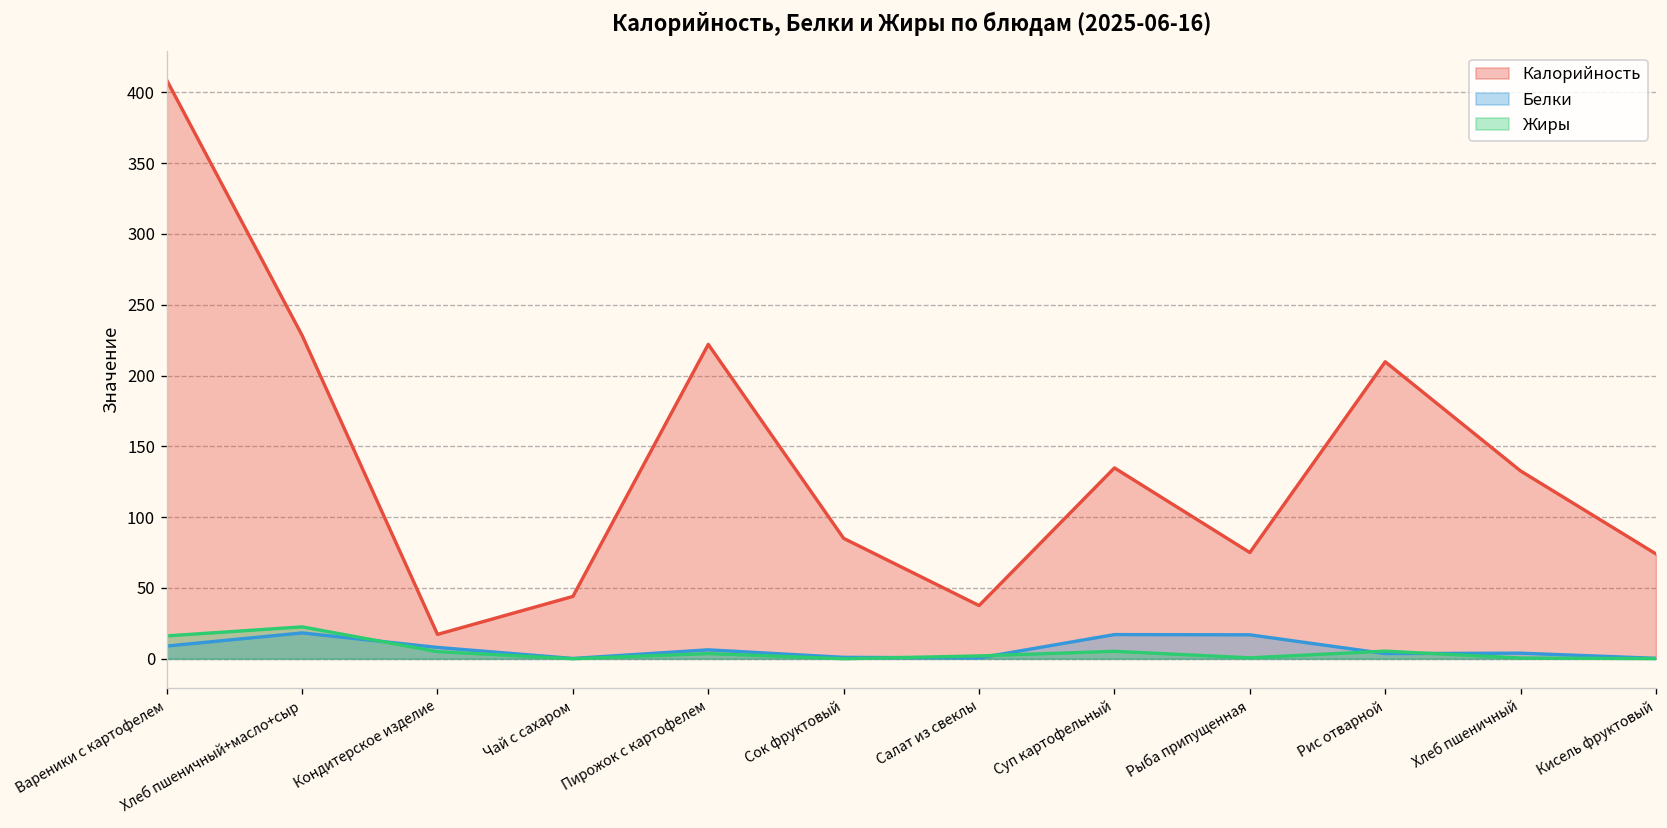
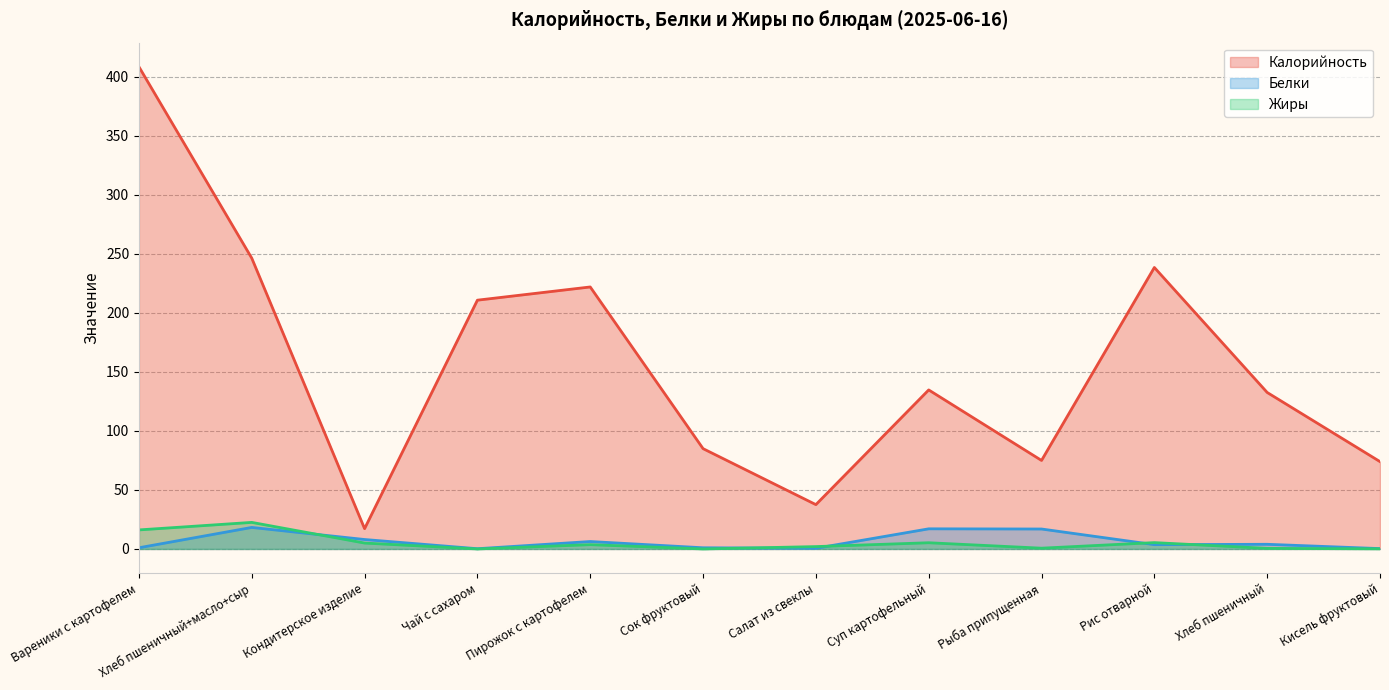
  {
    "Калорийность": {
      "Вареники с картофелем": 409,
-     "Хлеб пшеничный+масло+сыр": 228,
+     "Хлеб пшеничный+масло+сыр": 246,
      "Кондитерское изделие": 17,
-     "Чай с сахаром": 44,
+     "Чай с сахаром": 211,
      "Пирожок с картофелем": 222,
      "Сок фруктовый": 85,
      "Салат из свеклы": 38,
      "Суп картофельный": 135,
      "Рыба припущенная": 75,
-     "Рис отварной": 210,
+     "Рис отварной": 239,
      "Хлеб пшеничный": 133,
      "Кисель фруктовый": 74
    },
    "Белки": {
-     "Вареники с картофелем": 9,
+     "Вареники с картофелем": 1,
      "Хлеб пшеничный+масло+сыр": 18,
      "Кондитерское изделие": 8,
      "Пирожок с картофелем": 6,
      "Суп картофельный": 17,
      "Рыба припущенная": 17,
      "Хлеб пшеничный": 4
    },
    "Жиры": {
      "Вареники с картофелем": 16,
      "Хлеб пшеничный+масло+сыр": 23,
      "Кондитерское изделие": 5,
      "Пирожок с картофелем": 4,
      "Суп картофельный": 5,
      "Рыба припущенная": 1,
      "Хлеб пшеничный": 1
    }
  }
